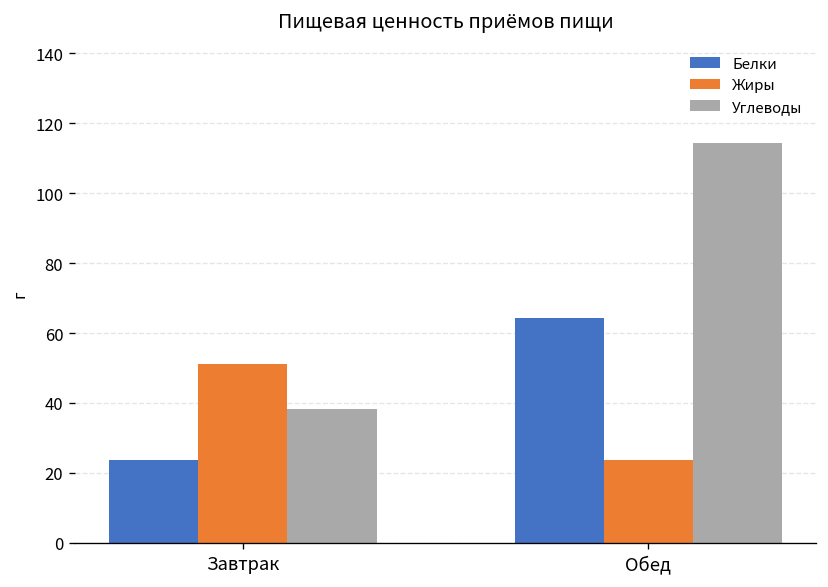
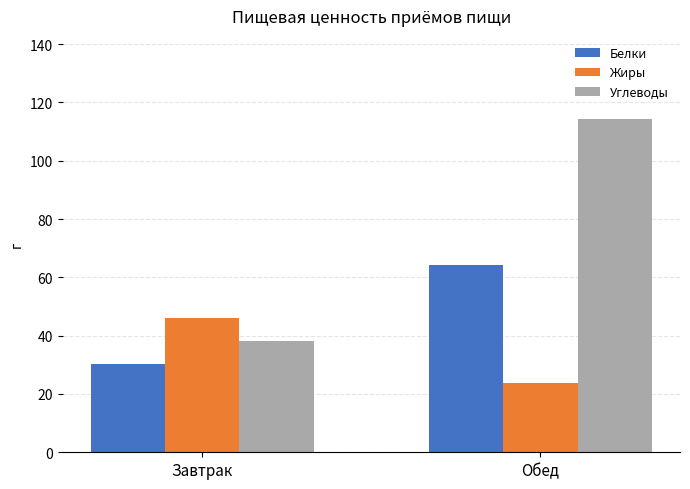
  {
    "Белки": {
-     "Завтрак": 24,
+     "Завтрак": 30,
      "Обед": 64
    },
    "Жиры": {
-     "Завтрак": 51,
+     "Завтрак": 46,
      "Обед": 24
    },
    "Углеводы": {
      "Завтрак": 38,
      "Обед": 114
    }
  }
